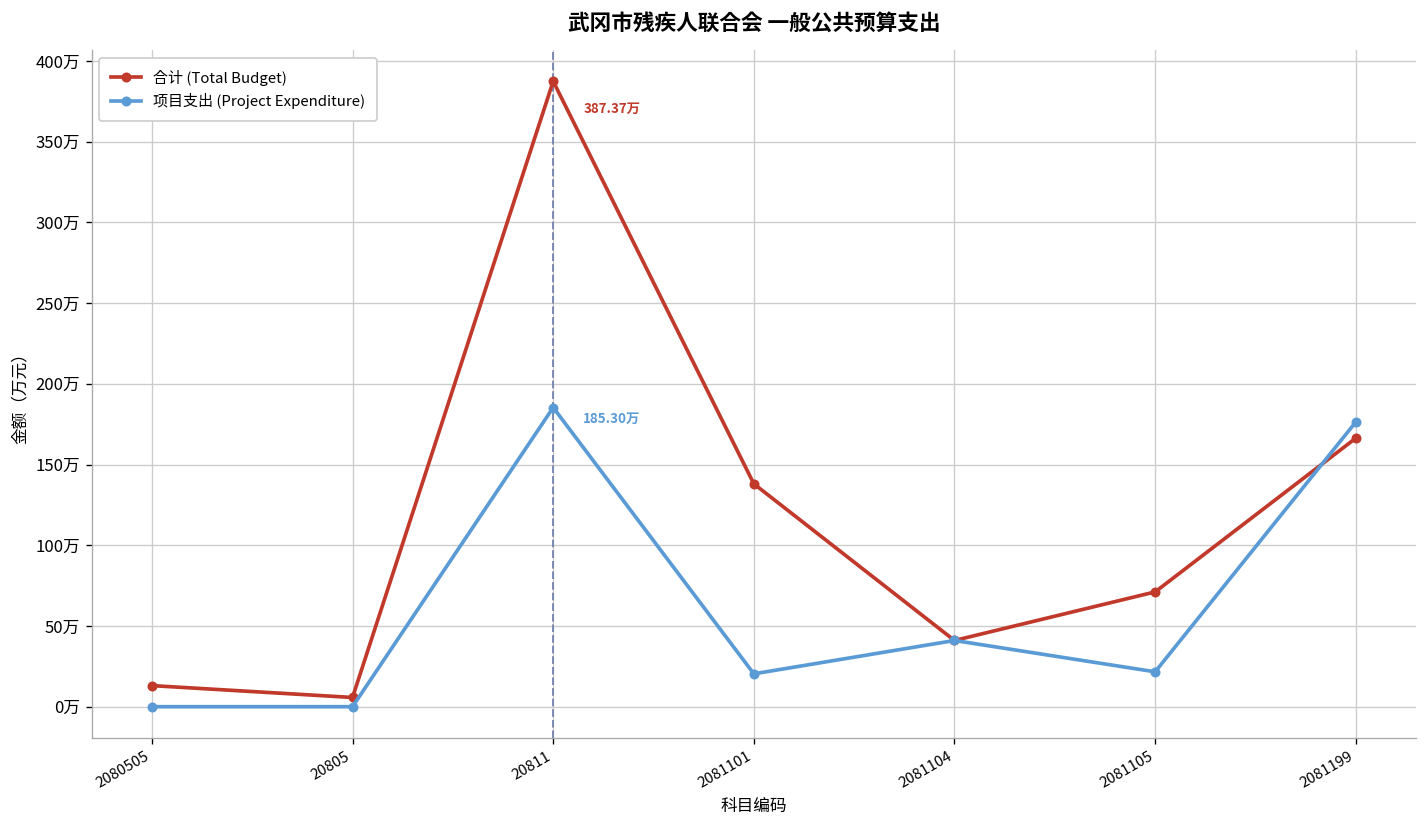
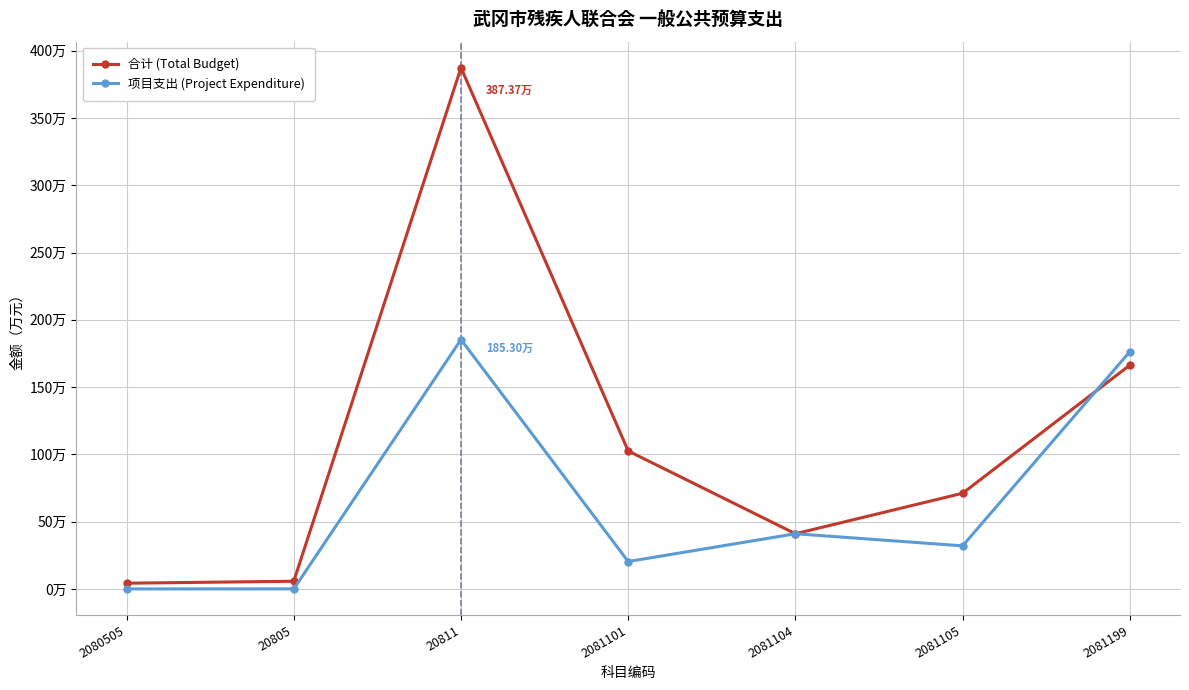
  {
    "合计 (Total Budget)": {
-     "2080505": "13万",
+     "2080505": "4万",
      "20805": "6万",
      "20811": "387万",
-     "2081101": "138万",
+     "2081101": "103万",
      "2081105": "71万",
      "2081199": "166万"
    },
    "项目支出 (Project Expenditure)": {
      "2080505": "0万",
      "20805": "0万",
      "20811": "185万",
      "2081101": "20万",
-     "2081105": "22万",
+     "2081105": "32万",
      "2081199": "176万"
    }
  }
